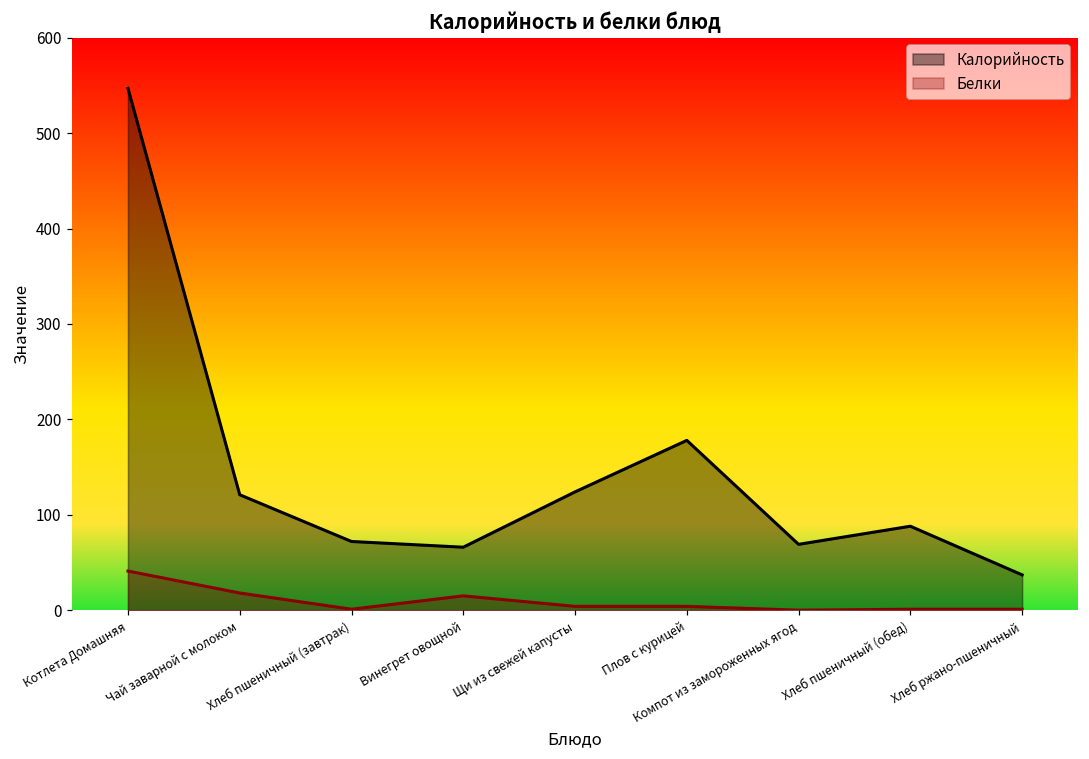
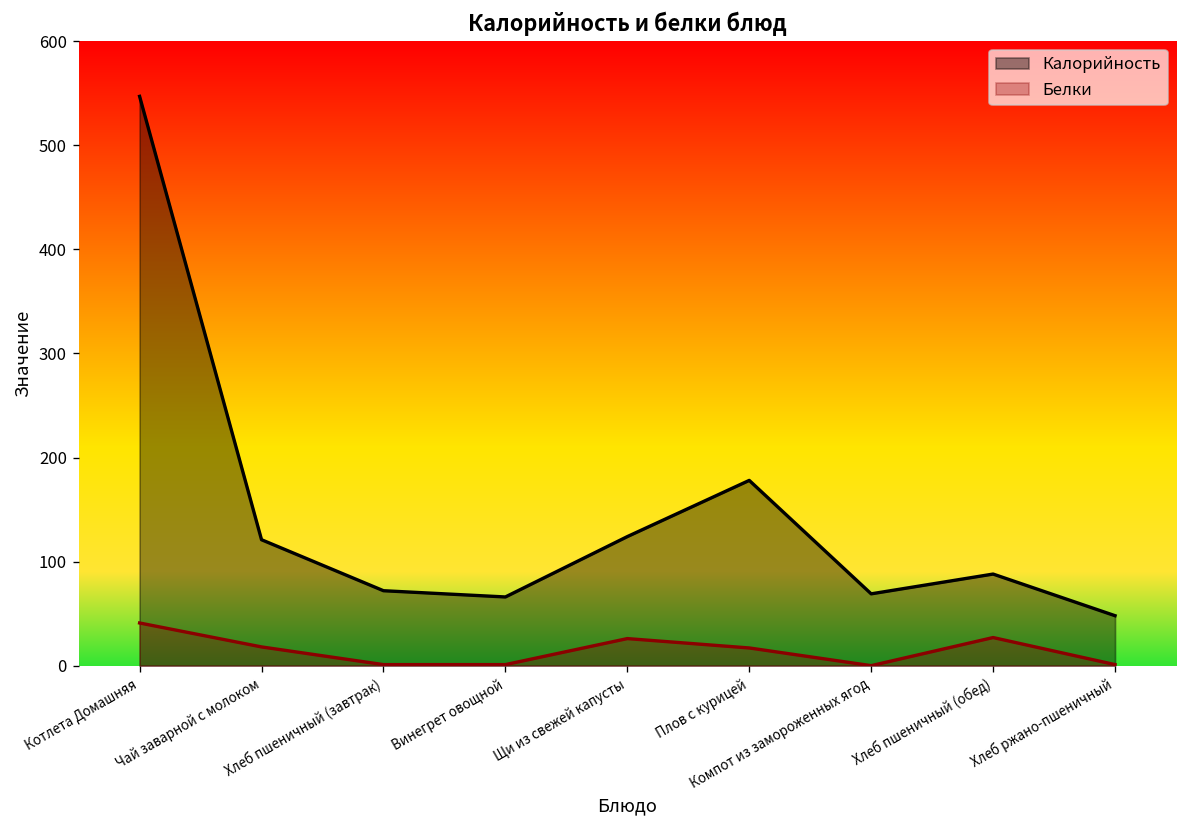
  {
    "Калорийность": {
      "Котлета Домашняя": 550,
      "Чай заварной с молоком": 120,
      "Хлеб пшеничный (завтрак)": 70,
      "Винегрет овощной": 70,
      "Щи из свежей капусты": 120,
      "Плов с курицей": 180,
      "Компот из замороженных ягод": 70,
      "Хлеб пшеничный (обед)": 90,
-     "Хлеб ржано-пшеничный": 40
+     "Хлеб ржано-пшеничный": 50
    },
    "Белки": {
      "Котлета Домашняя": 40,
      "Чай заварной с молоком": 20,
      "Хлеб пшеничный (завтрак)": 0,
-     "Винегрет овощной": 20,
-     "Щи из свежей капусты": 0,
-     "Плов с курицей": 0,
+     "Винегрет овощной": 0,
+     "Щи из свежей капусты": 30,
+     "Плов с курицей": 20,
      "Компот из замороженных ягод": 0,
-     "Хлеб пшеничный (обед)": 0,
+     "Хлеб пшеничный (обед)": 30,
      "Хлеб ржано-пшеничный": 0
    }
  }
